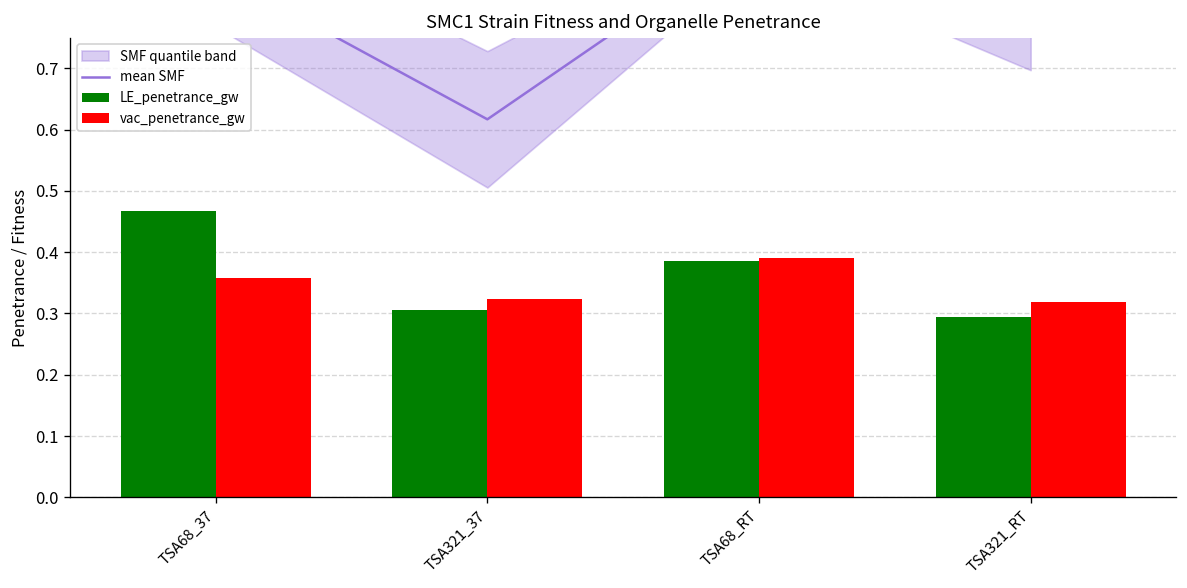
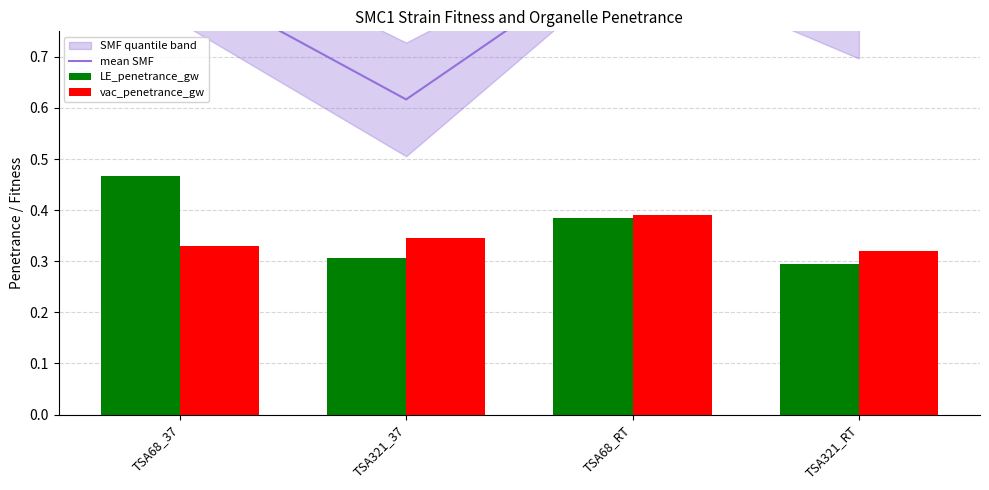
  {
    "LE_penetrance_gw": {
      "TSA68_37": 0.47,
      "TSA321_37": 0.31,
      "TSA68_RT": 0.38,
      "TSA321_RT": 0.29
    },
    "vac_penetrance_gw": {
-     "TSA68_37": 0.36,
-     "TSA321_37": 0.32,
+     "TSA68_37": 0.33,
+     "TSA321_37": 0.35,
      "TSA68_RT": 0.39,
      "TSA321_RT": 0.32
    }
  }
